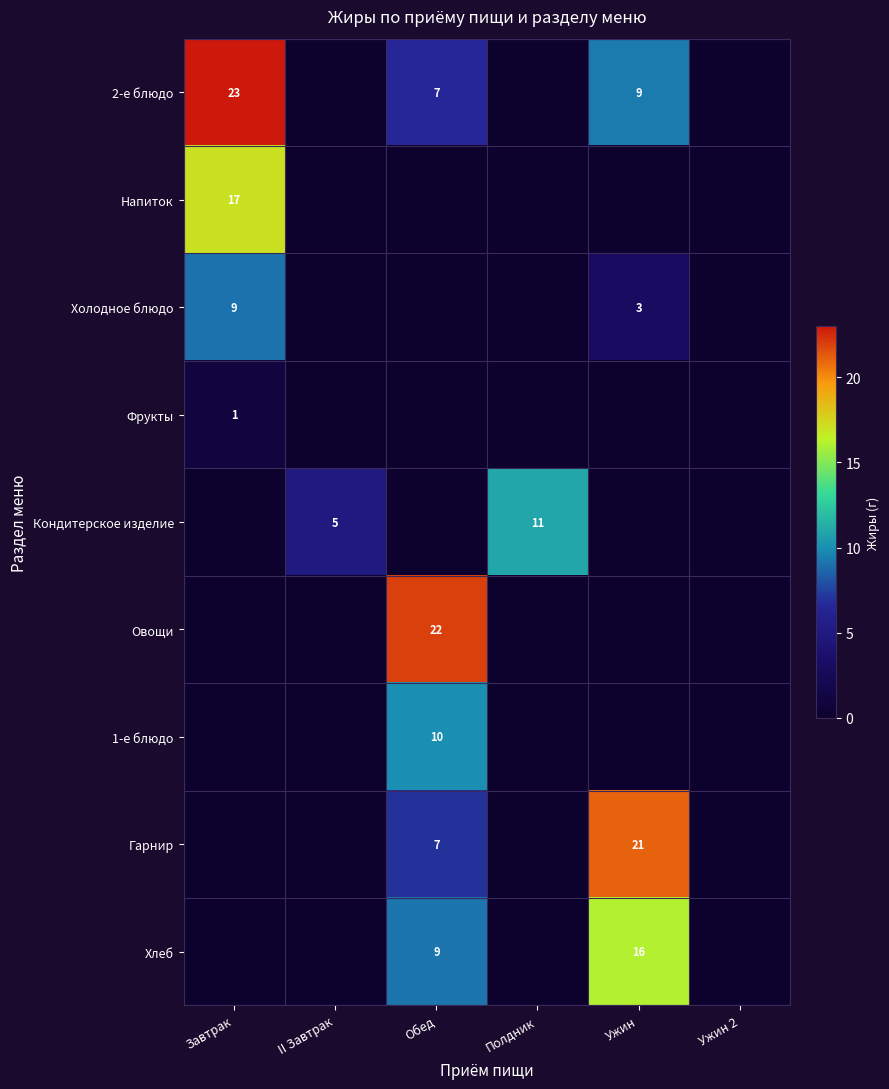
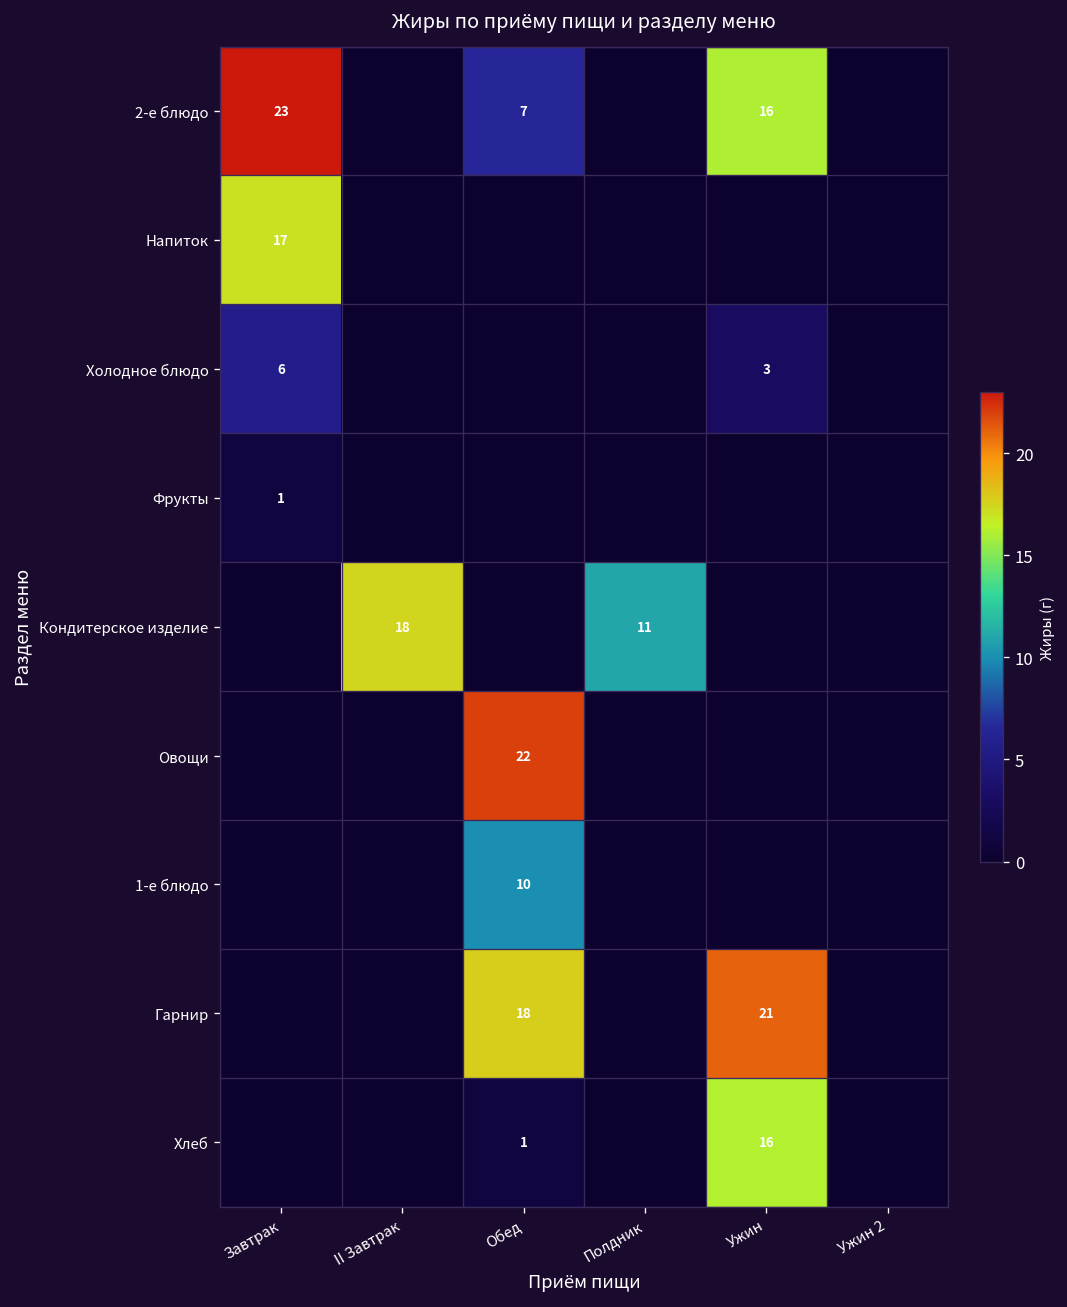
  {
    "2-е блюдо": {
      "Завтрак": 23,
      "Обед": 7,
-     "Ужин": 9
+     "Ужин": 16
    },
    "Напиток": {
      "Завтрак": 17
    },
    "Холодное блюдо": {
-     "Завтрак": 9,
+     "Завтрак": 6,
      "Ужин": 3
    },
    "Фрукты": {
      "Завтрак": 1
    },
    "Кондитерское изделие": {
-     "II Завтрак": 5,
+     "II Завтрак": 18,
      "Полдник": 11
    },
    "Овощи": {
      "Обед": 22
    },
    "1-е блюдо": {
      "Обед": 10
    },
    "Гарнир": {
-     "Обед": 7,
+     "Обед": 18,
      "Ужин": 21
    },
    "Хлеб": {
-     "Обед": 9,
+     "Обед": 1,
      "Ужин": 16
    }
  }
